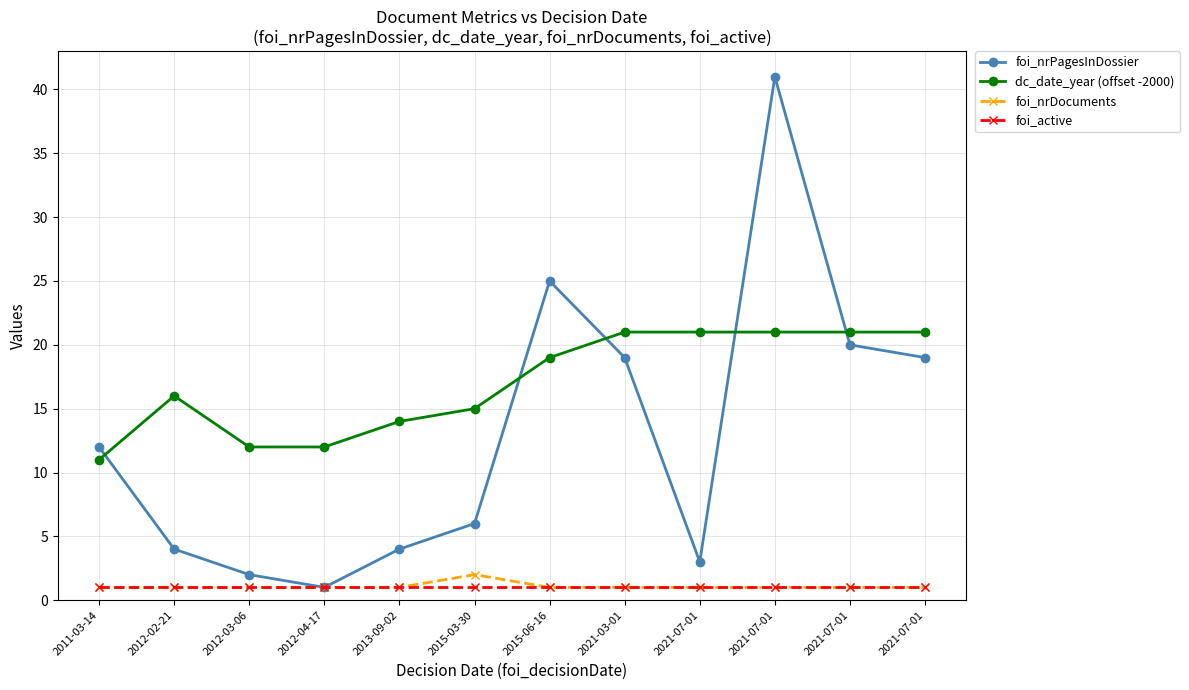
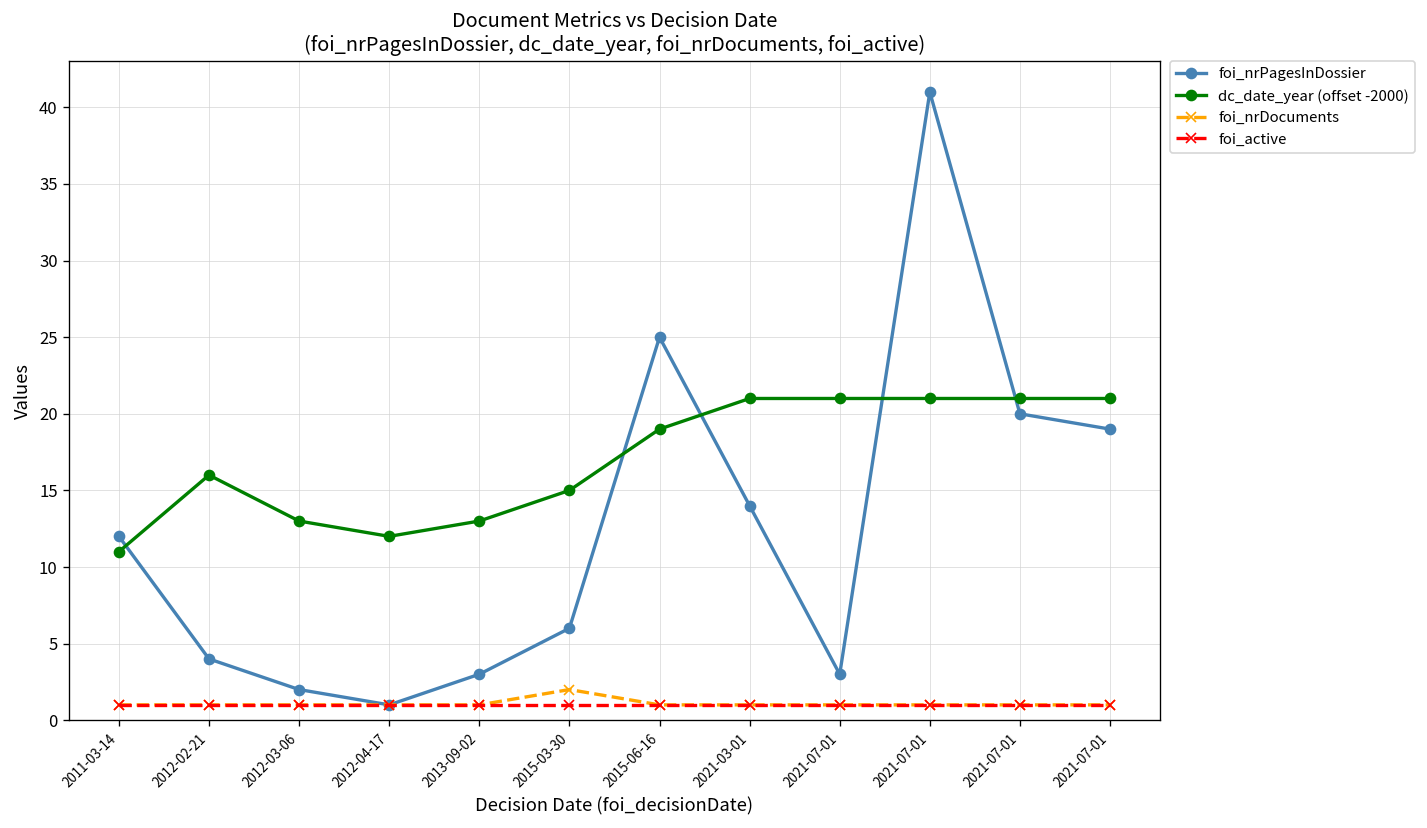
  {
    "foi_nrPagesInDossier": {
      "2011-03-14": 12,
      "2012-02-21": 4,
      "2012-03-06": 2,
-     "2013-09-02": 4,
+     "2013-09-02": 3,
      "2015-03-30": 6,
      "2015-06-16": 25,
-     "2021-03-01": 19
+     "2021-03-01": 14
    },
    "dc_date_year (offset -2000)": {
      "2011-03-14": 11.0,
      "2012-02-21": 16.0,
-     "2012-03-06": 12.0,
+     "2012-03-06": 13.0,
      "2012-04-17": 12.0,
-     "2013-09-02": 14.0,
+     "2013-09-02": 13.0,
      "2015-03-30": 15.0,
      "2015-06-16": 19.0,
      "2021-03-01": 21.0
    },
    "foi_nrDocuments": {
      "2015-03-30": 2.0
    },
    "foi_active": {
      "2015-03-30": 1.0
    }
  }
